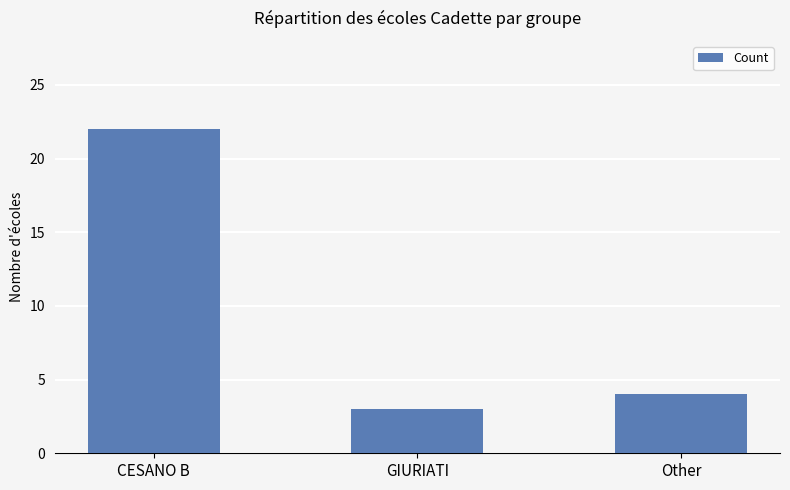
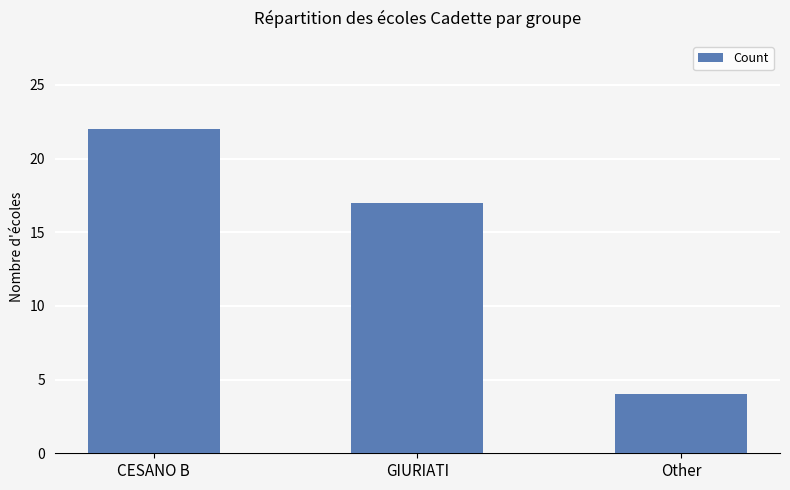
  {
    "CESANO B": 22,
-   "GIURIATI": 3,
+   "GIURIATI": 17,
    "Other": 4
  }
